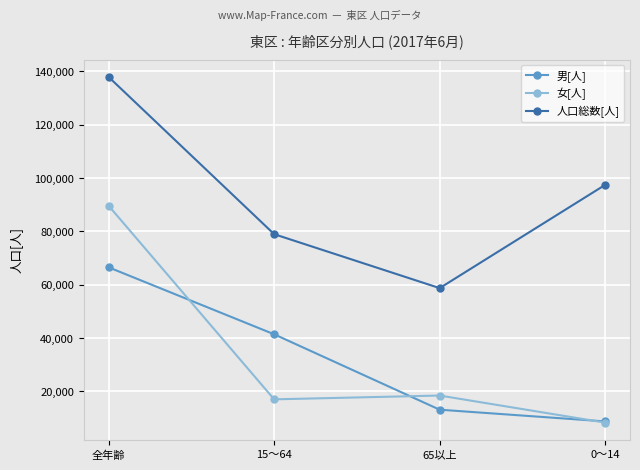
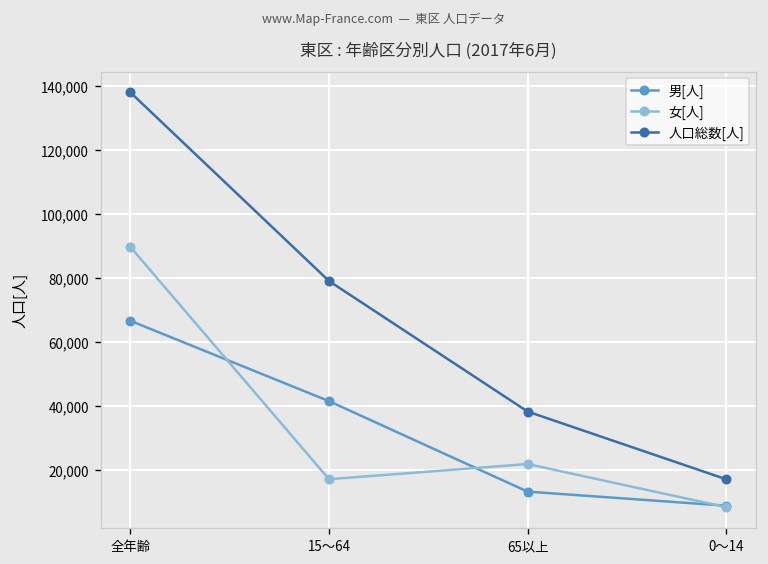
  {
    "男[人]": {
      "全年齢": "67,000",
      "15～64": "41,000",
      "65以上": "13,000"
    },
    "女[人]": {
      "全年齢": "90,000",
      "15～64": "17,000",
-     "65以上": "18,000"
+     "65以上": "22,000"
    },
    "人口総数[人]": {
      "全年齢": "138,000",
      "15～64": "79,000",
-     "65以上": "59,000",
-     "0～14": "97,000"
+     "65以上": "38,000",
+     "0～14": "17,000"
    }
  }
